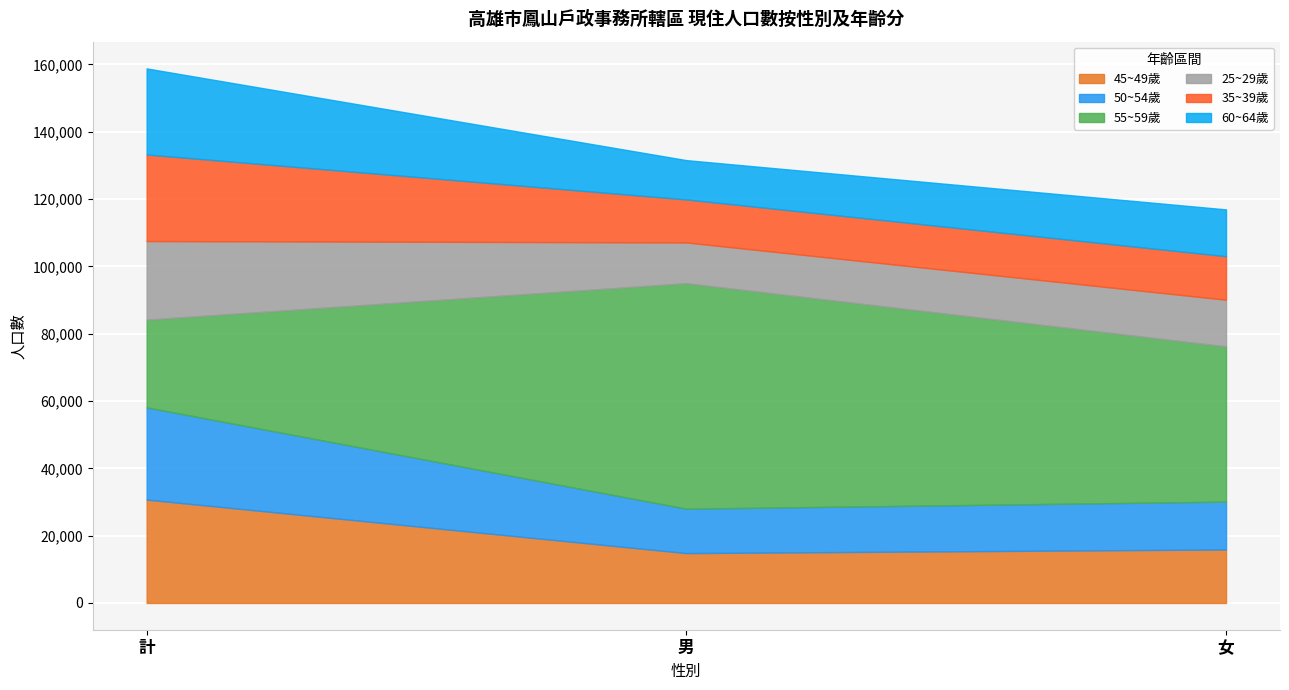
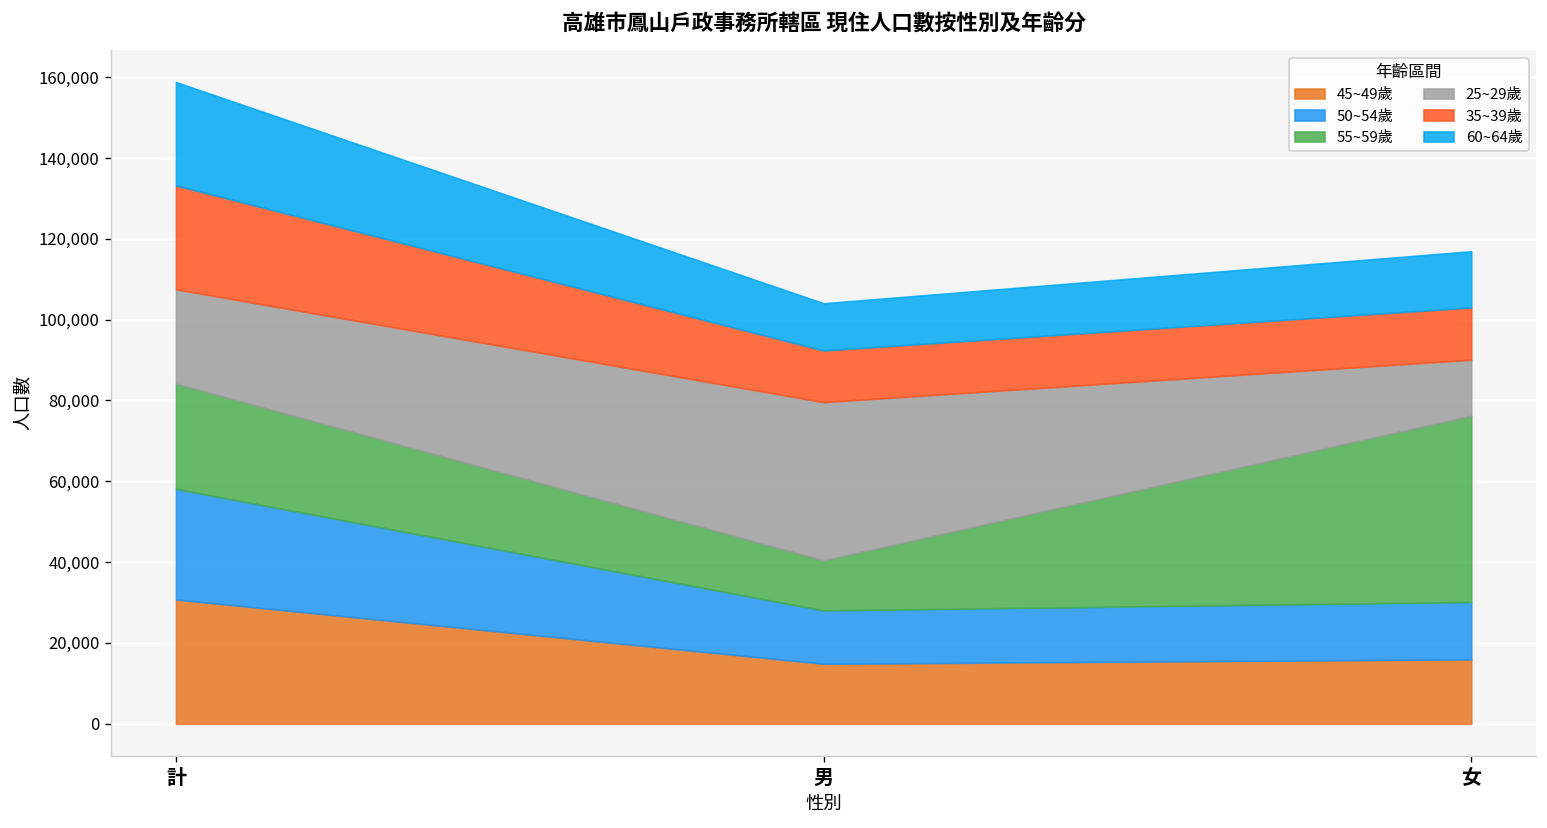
  {
    "55~59歲": {
      "計": "26,000",
-     "男": "67,000",
+     "男": "12,000",
      "女": "46,000"
    },
    "25~29歲": {
      "計": "23,000",
-     "男": "12,000",
+     "男": "39,000",
      "女": "14,000"
    }
  }
